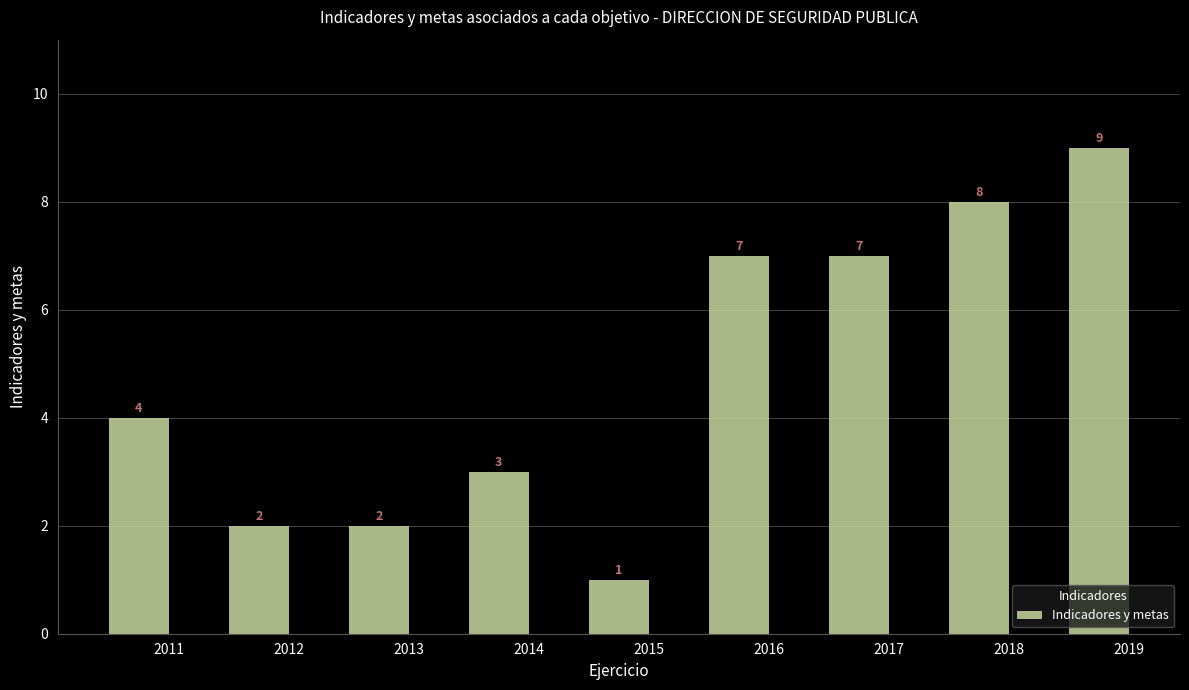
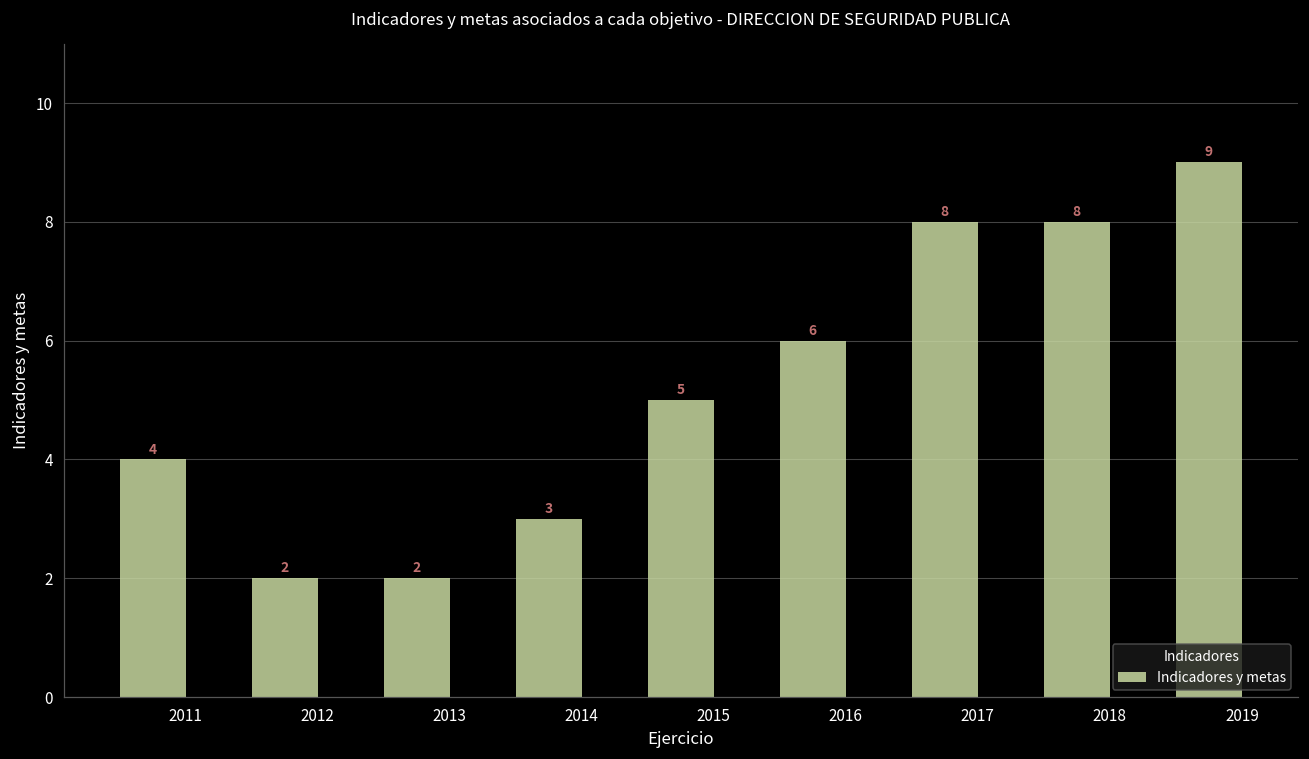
  {
    "2011": 4,
    "2012": 2,
    "2013": 2,
    "2014": 3,
-   "2015": 1,
-   "2016": 7,
-   "2017": 7,
+   "2015": 5,
+   "2016": 6,
+   "2017": 8,
    "2018": 8,
    "2019": 9
  }
